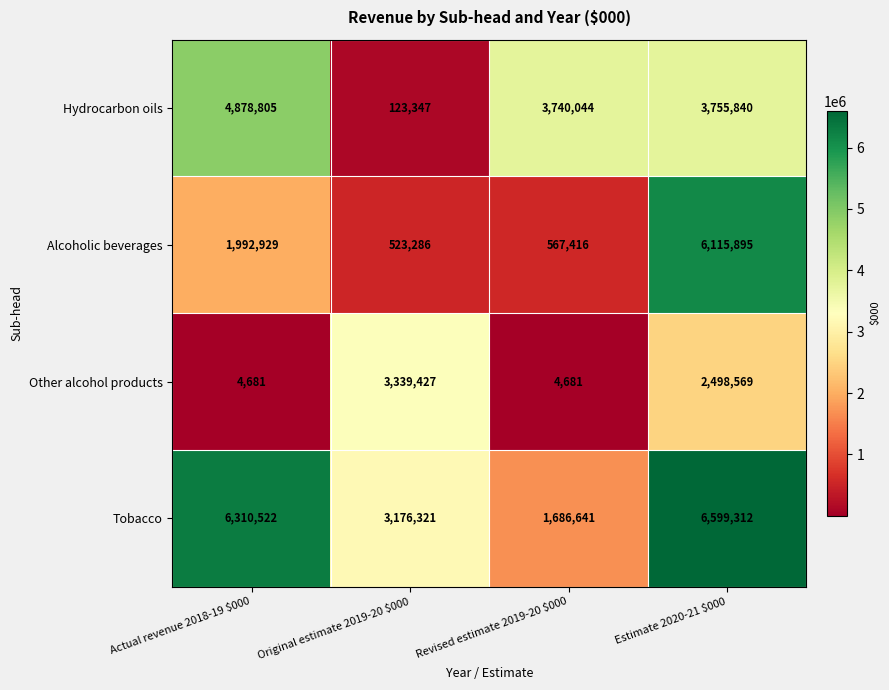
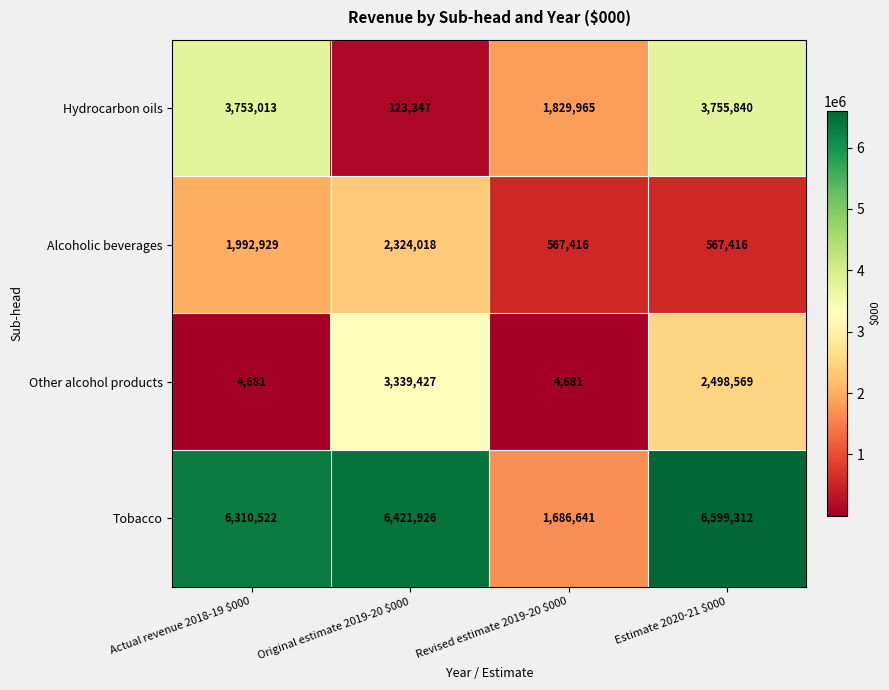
  {
    "Hydrocarbon oils": {
-     "Actual revenue 2018-19 $000": "4,878,805",
+     "Actual revenue 2018-19 $000": "3,753,013",
      "Original estimate 2019-20 $000": "123,347",
-     "Revised estimate 2019-20 $000": "3,740,044",
+     "Revised estimate 2019-20 $000": "1,829,965",
      "Estimate 2020-21 $000": "3,755,840"
    },
    "Alcoholic beverages": {
      "Actual revenue 2018-19 $000": "1,992,929",
-     "Original estimate 2019-20 $000": "523,286",
+     "Original estimate 2019-20 $000": "2,324,018",
      "Revised estimate 2019-20 $000": "567,416",
-     "Estimate 2020-21 $000": "6,115,895"
+     "Estimate 2020-21 $000": "567,416"
    },
    "Other alcohol products": {
      "Actual revenue 2018-19 $000": "4,681",
      "Original estimate 2019-20 $000": "3,339,427",
      "Revised estimate 2019-20 $000": "4,681",
      "Estimate 2020-21 $000": "2,498,569"
    },
    "Tobacco": {
      "Actual revenue 2018-19 $000": "6,310,522",
-     "Original estimate 2019-20 $000": "3,176,321",
+     "Original estimate 2019-20 $000": "6,421,926",
      "Revised estimate 2019-20 $000": "1,686,641",
      "Estimate 2020-21 $000": "6,599,312"
    }
  }
